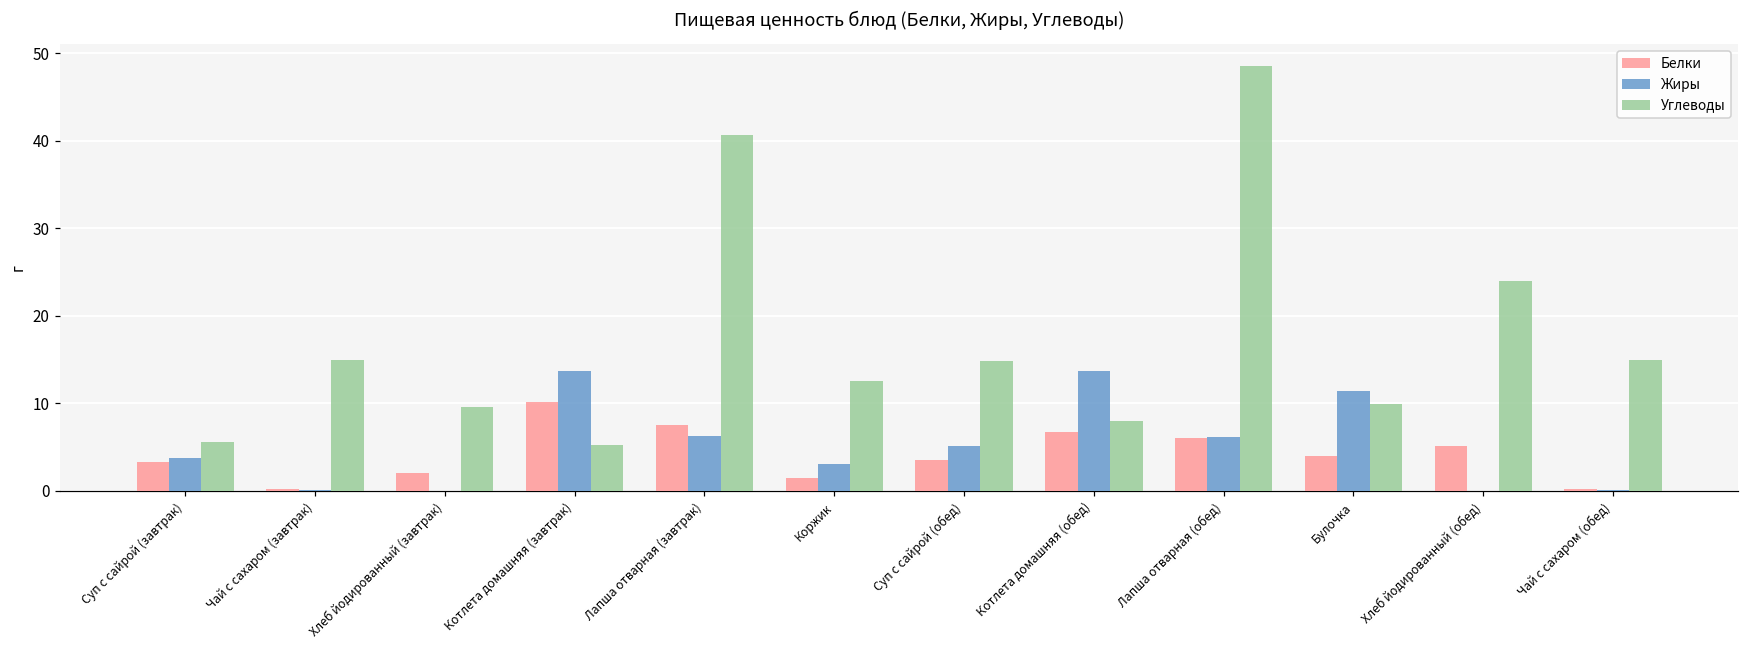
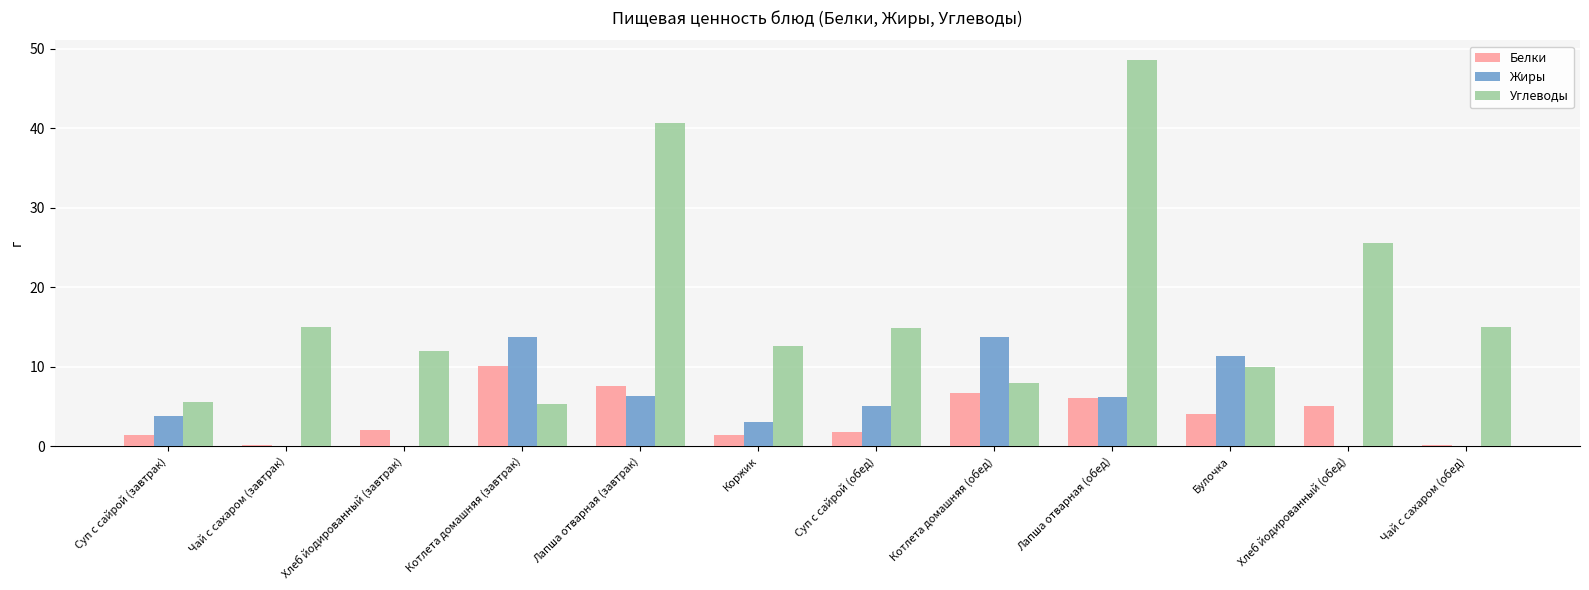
  {
    "Белки": {
-     "Суп с сайрой (завтрак)": 3,
+     "Суп с сайрой (завтрак)": 1,
      "Хлеб йодированный (завтрак)": 2,
      "Котлета домашняя (завтрак)": 10,
      "Лапша отварная (завтрак)": 8,
      "Коржик": 1,
-     "Суп с сайрой (обед)": 3,
+     "Суп с сайрой (обед)": 2,
      "Котлета домашняя (обед)": 7,
      "Лапша отварная (обед)": 6,
      "Булочка": 4,
      "Хлеб йодированный (обед)": 5
    },
    "Жиры": {
      "Суп с сайрой (завтрак)": 4,
      "Хлеб йодированный (завтрак)": 0,
      "Котлета домашняя (завтрак)": 14,
      "Лапша отварная (завтрак)": 6,
      "Коржик": 3,
      "Суп с сайрой (обед)": 5,
      "Котлета домашняя (обед)": 14,
      "Лапша отварная (обед)": 6,
      "Булочка": 11,
      "Хлеб йодированный (обед)": 0
    },
    "Углеводы": {
      "Суп с сайрой (завтрак)": 6,
      "Чай с сахаром (завтрак)": 15,
-     "Хлеб йодированный (завтрак)": 10,
+     "Хлеб йодированный (завтрак)": 12,
      "Котлета домашняя (завтрак)": 5,
      "Лапша отварная (завтрак)": 41,
      "Коржик": 13,
      "Суп с сайрой (обед)": 15,
      "Котлета домашняя (обед)": 8,
      "Лапша отварная (обед)": 49,
      "Булочка": 10,
-     "Хлеб йодированный (обед)": 24,
+     "Хлеб йодированный (обед)": 26,
      "Чай с сахаром (обед)": 15
    }
  }
